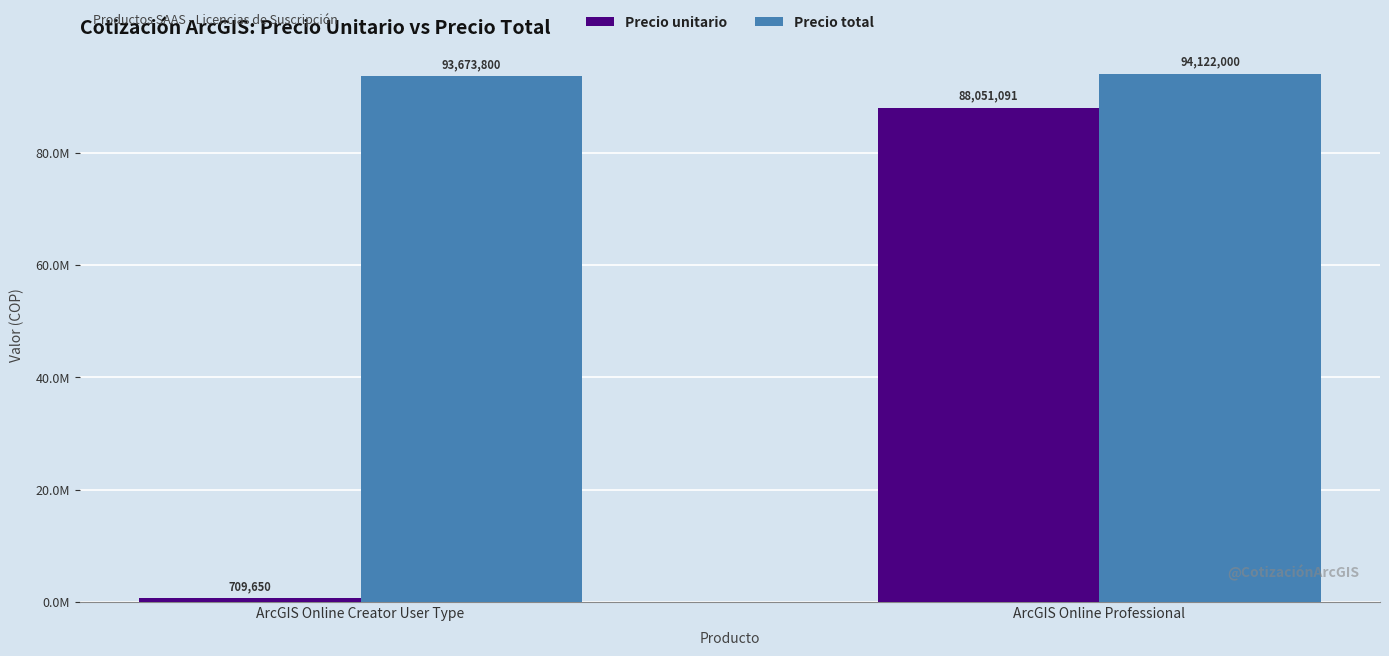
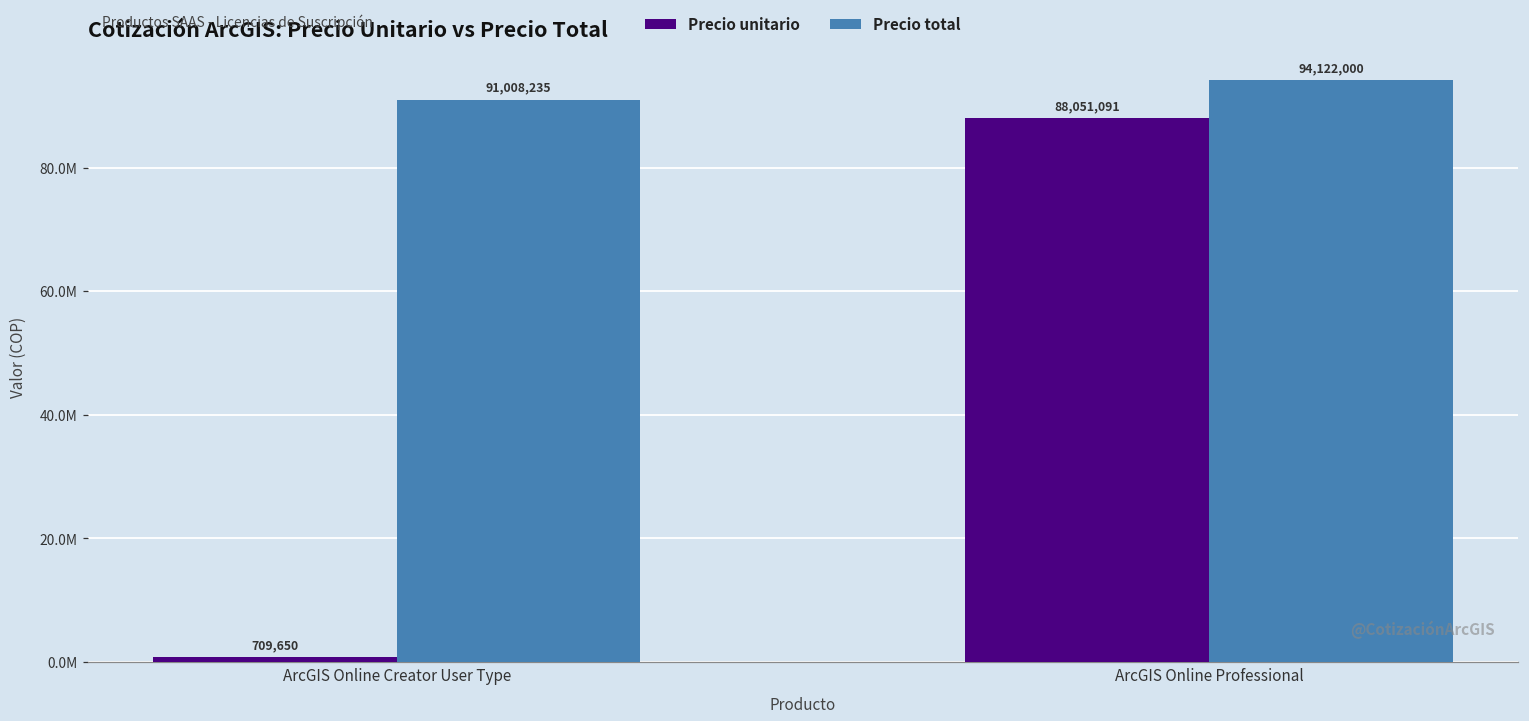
  {
    "Precio unitario": {
      "ArcGIS Online Creator User Type": "709,650",
      "ArcGIS Online Professional": "88,051,091"
    },
    "Precio total": {
-     "ArcGIS Online Creator User Type": "93,673,800",
+     "ArcGIS Online Creator User Type": "91,008,235",
      "ArcGIS Online Professional": "94,122,000"
    }
  }
